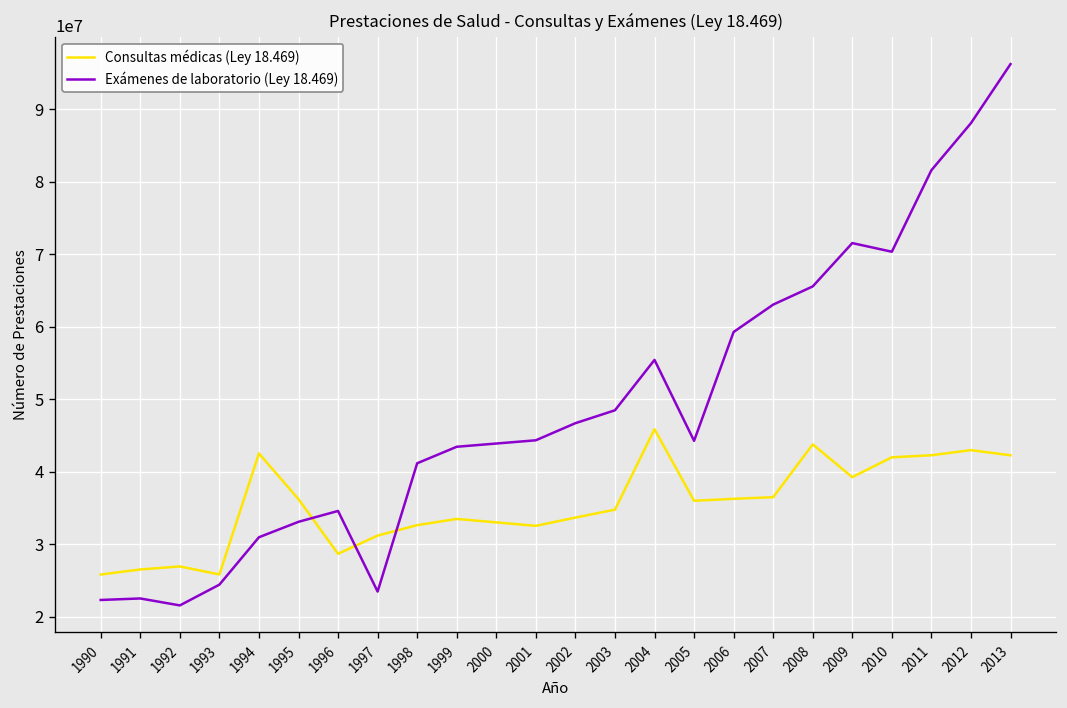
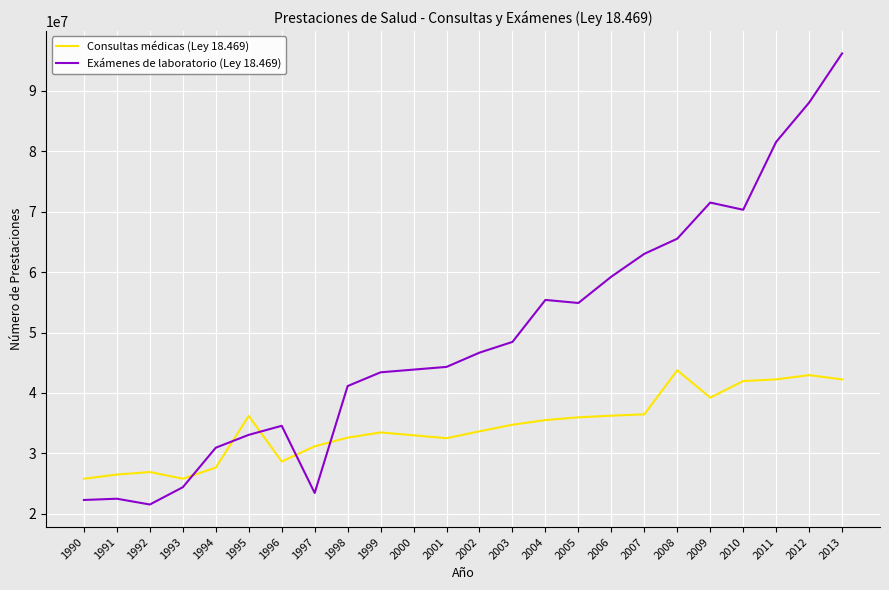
  {
    "Consultas médicas (Ley 18.469)": {
      "1990": 26000000,
      "1991": 26000000,
      "1992": 27000000,
      "1993": 26000000,
-     "1994": 42000000,
+     "1994": 28000000,
      "1995": 36000000,
      "1996": 29000000,
      "1997": 31000000,
      "1998": 33000000,
      "1999": 33000000,
      "2000": 33000000,
      "2001": 33000000,
      "2002": 34000000,
      "2003": 35000000,
-     "2004": 46000000,
+     "2004": 36000000,
      "2005": 36000000,
      "2006": 36000000,
      "2007": 36000000,
      "2008": 44000000,
      "2009": 39000000,
      "2010": 42000000,
      "2011": 42000000,
      "2012": 43000000,
      "2013": 42000000
    },
    "Exámenes de laboratorio (Ley 18.469)": {
      "1990": 22000000,
      "1991": 22000000,
      "1992": 22000000,
      "1993": 24000000,
      "1994": 31000000,
      "1995": 33000000,
      "1996": 35000000,
      "1997": 23000000,
      "1998": 41000000,
      "1999": 43000000,
      "2000": 44000000,
      "2001": 44000000,
      "2002": 47000000,
      "2003": 48000000,
      "2004": 55000000,
-     "2005": 44000000,
+     "2005": 55000000,
      "2006": 59000000,
      "2007": 63000000,
      "2008": 66000000,
      "2009": 72000000,
      "2010": 70000000,
      "2011": 82000000,
      "2012": 88000000,
      "2013": 96000000
    }
  }
